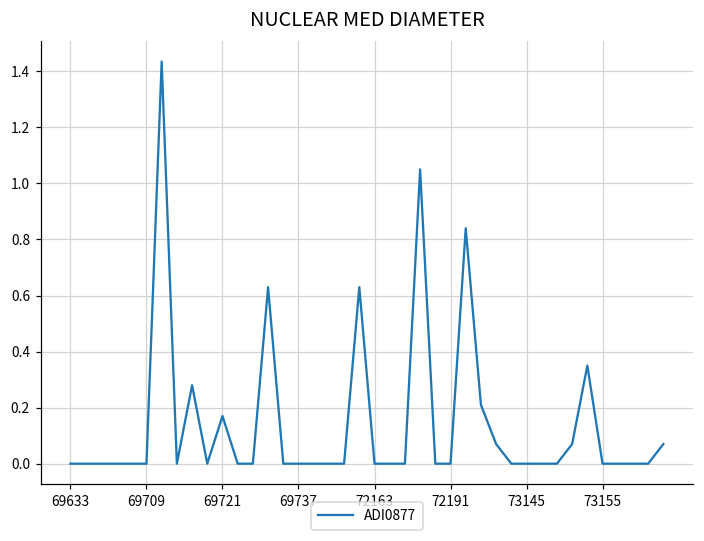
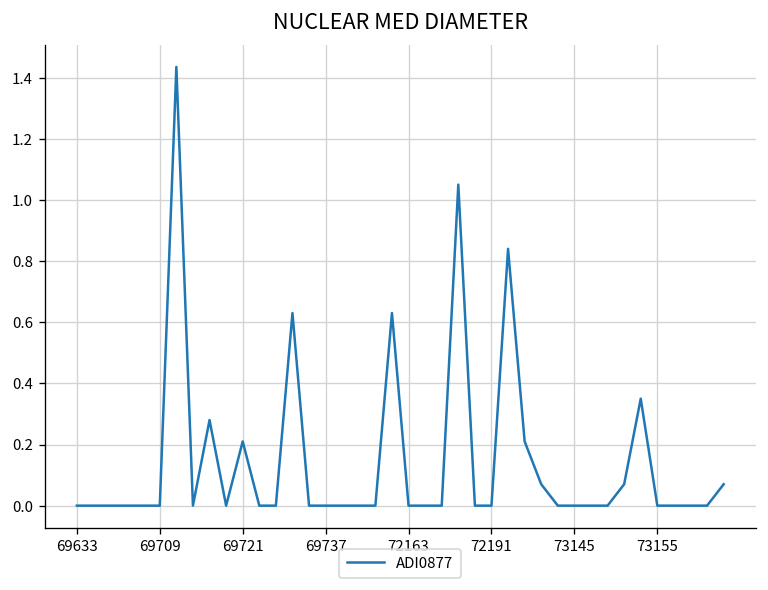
  {
    "69633": 0.00,
    "69709": 0.00,
-   "69721": 0.17,
+   "69721": 0.21,
    "69737": 0.00,
    "72163": 0.00,
    "72191": 0.00,
    "73145": 0.00,
    "73155": 0.00
  }
